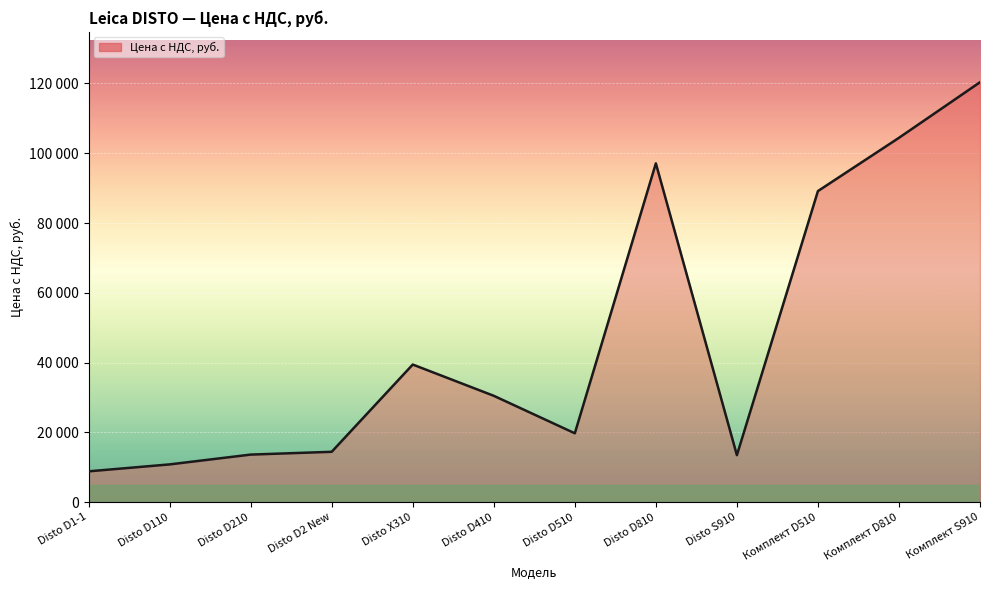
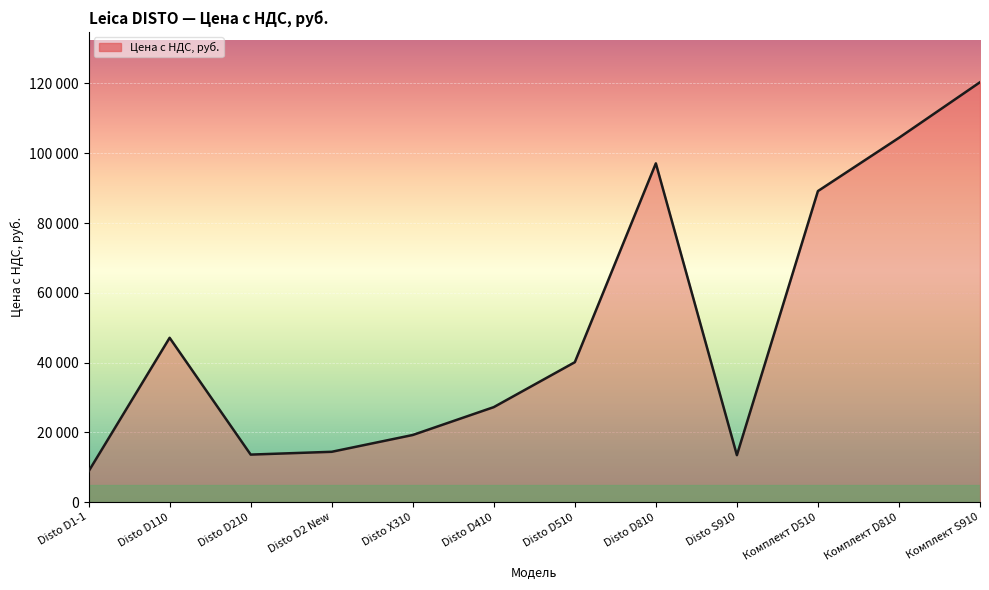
  {
    "Disto D1-1": 9000,
-   "Disto D110": 11000,
+   "Disto D110": 47000,
    "Disto D210": 14000,
    "Disto D2 New": 14000,
-   "Disto X310": 39000,
-   "Disto D410": 30000,
-   "Disto D510": 20000,
+   "Disto X310": 19000,
+   "Disto D410": 27000,
+   "Disto D510": 40000,
    "Disto D810": 97000,
    "Disto S910": 13000,
    "Комплект D510": 89000,
    "Комплект D810": 104000,
    "Комплект S910": 120000
  }
